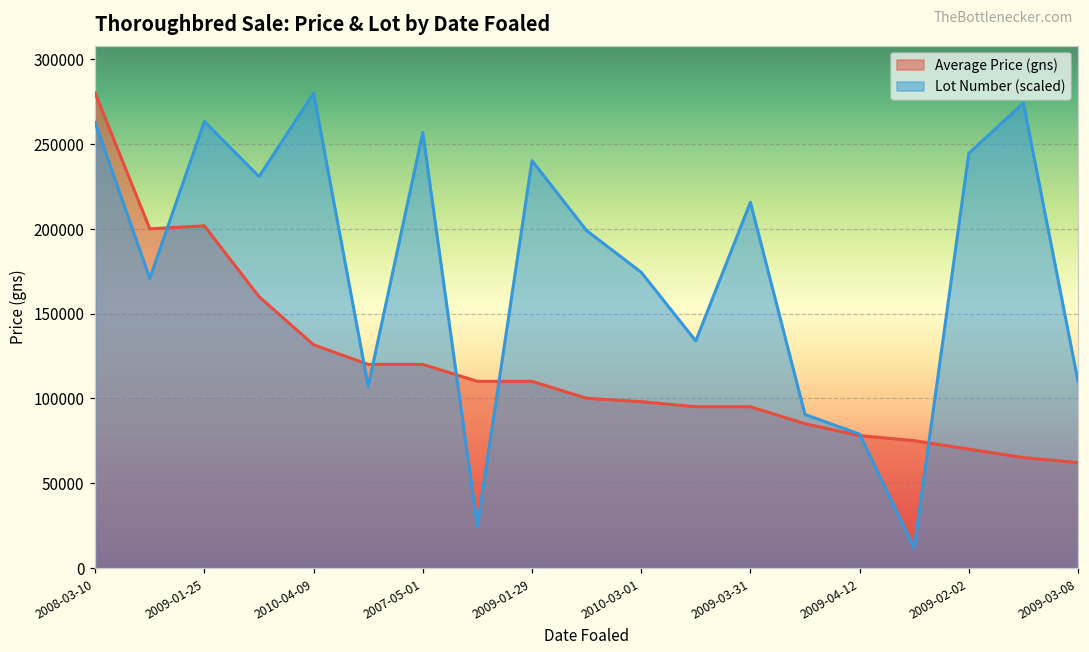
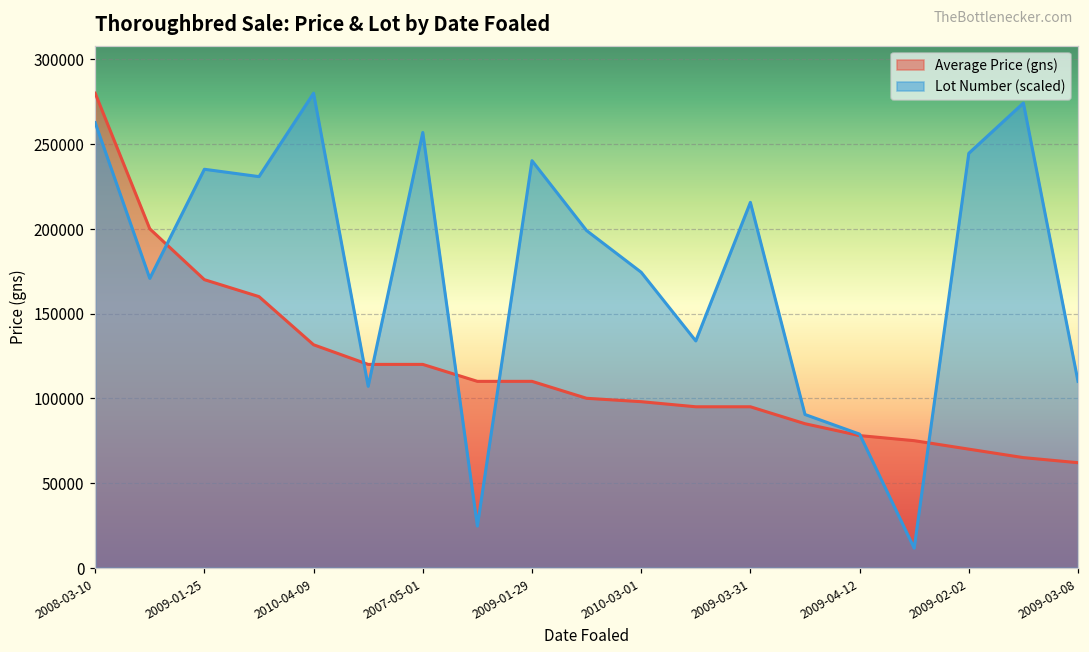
  {
    "Average Price (gns)": {
      "2008-03-10": 280000,
-     "2009-01-25": 202000,
+     "2009-01-25": 170000,
      "2010-04-09": 132000,
      "2007-05-01": 120000,
      "2009-01-29": 110000,
      "2010-03-01": 98000,
      "2009-03-31": 95000,
      "2009-02-02": 70000,
      "2009-03-08": 62000
    },
    "Lot Number (scaled)": {
      "2008-03-10": 263000,
-     "2009-01-25": 263000,
+     "2009-01-25": 235000,
      "2010-04-09": 280000,
      "2007-05-01": 257000,
      "2009-01-29": 240000,
      "2010-03-01": 174000,
      "2009-03-31": 216000,
      "2009-02-02": 245000,
      "2009-03-08": 110000
    }
  }
